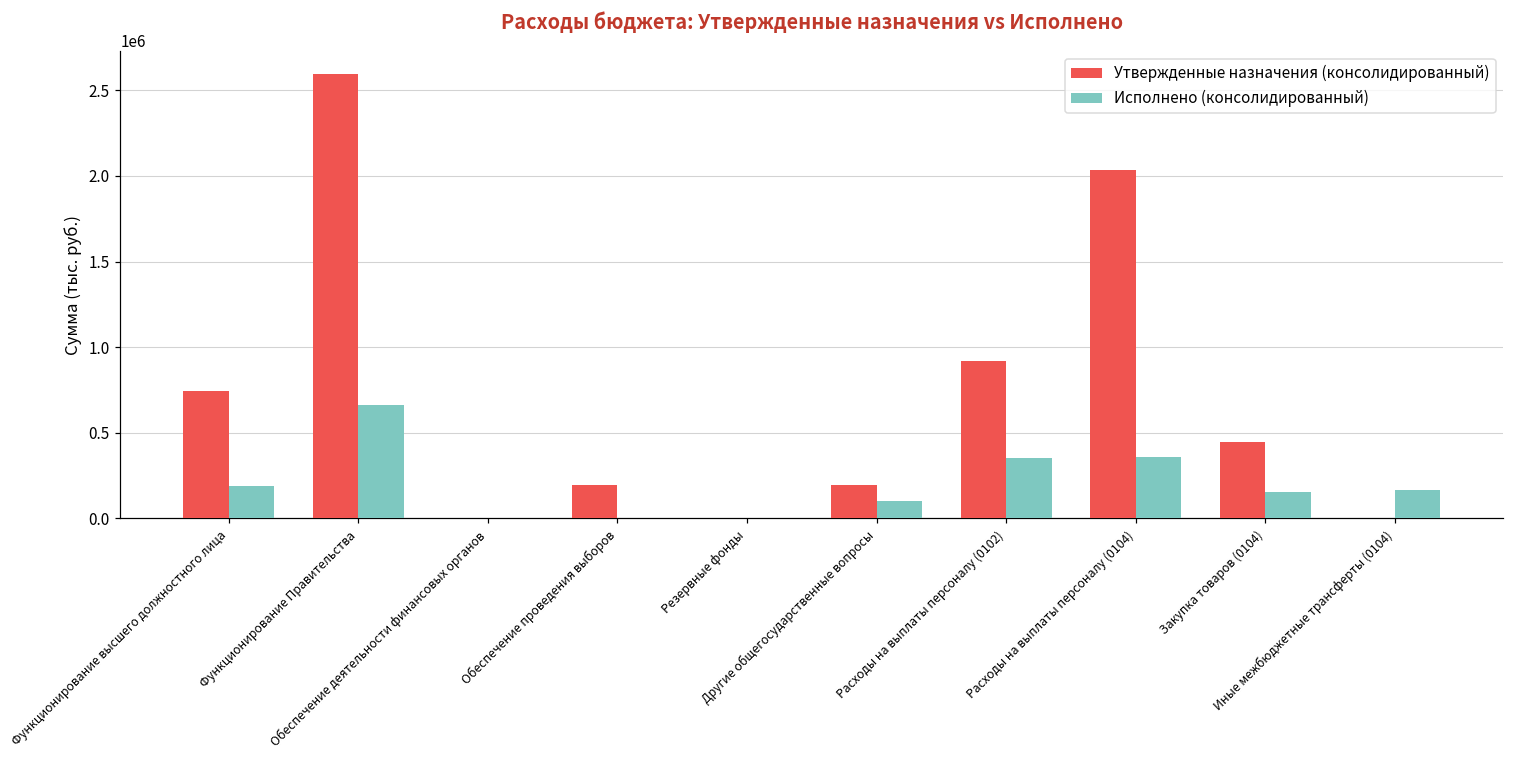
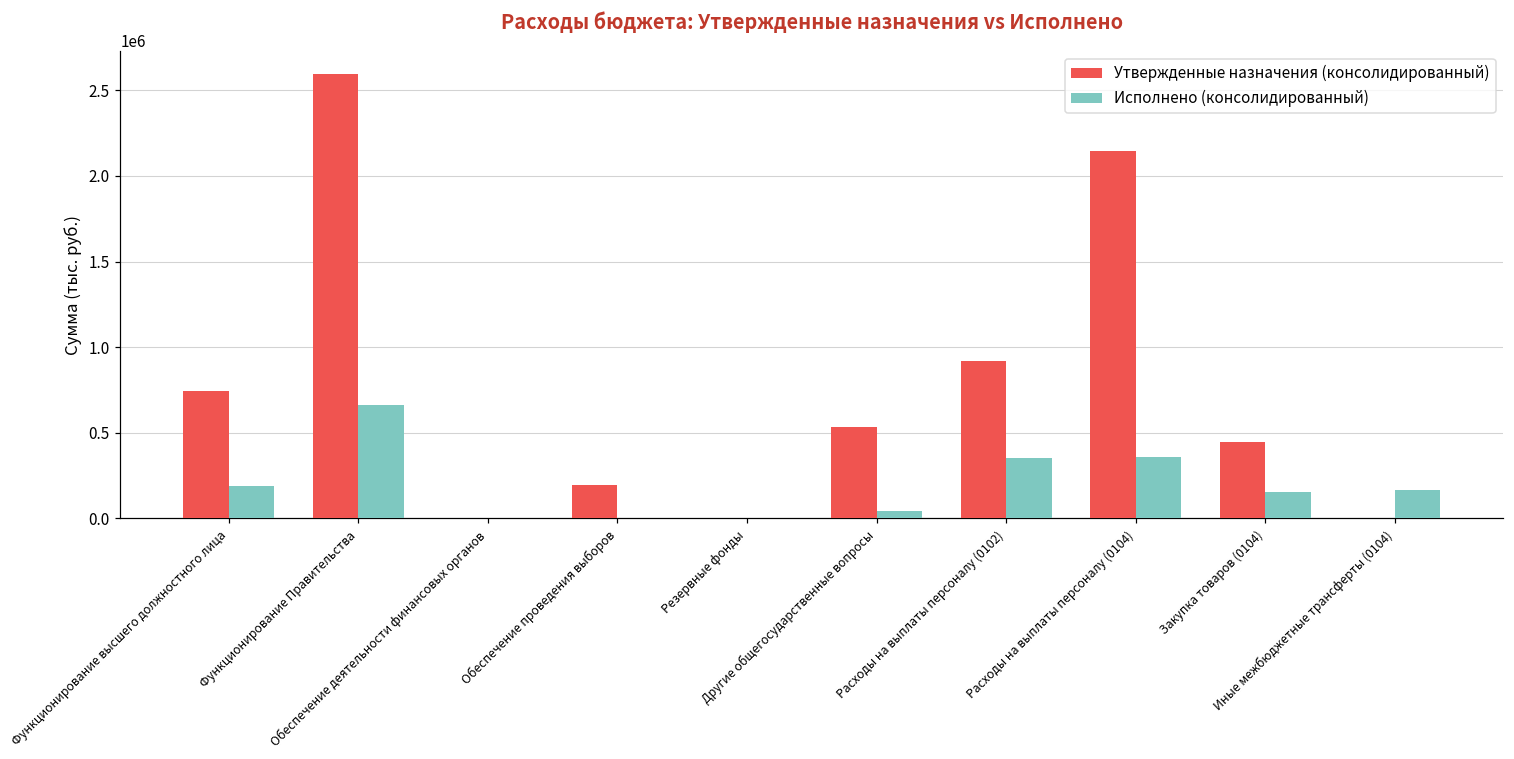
  {
    "Утвержденные назначения (консолидированный)": {
      "Функционирование высшего должностного лица": 740000,
      "Функционирование Правительства": 2600000,
      "Обеспечение деятельности финансовых органов": 0,
      "Обеспечение проведения выборов": 190000,
-     "Другие общегосударственные вопросы": 200000,
+     "Другие общегосударственные вопросы": 530000,
      "Расходы на выплаты персоналу (0102)": 920000,
-     "Расходы на выплаты персоналу (0104)": 2030000,
+     "Расходы на выплаты персоналу (0104)": 2150000,
      "Закупка товаров (0104)": 440000,
      "Иные межбюджетные трансферты (0104)": 0
    },
    "Исполнено (консолидированный)": {
      "Функционирование высшего должностного лица": 190000,
      "Функционирование Правительства": 660000,
      "Обеспечение деятельности финансовых органов": 0,
      "Обеспечение проведения выборов": 0,
      "Резервные фонды": 0,
-     "Другие общегосударственные вопросы": 100000,
+     "Другие общегосударственные вопросы": 40000,
      "Расходы на выплаты персоналу (0102)": 350000,
      "Расходы на выплаты персоналу (0104)": 360000,
      "Закупка товаров (0104)": 150000,
      "Иные межбюджетные трансферты (0104)": 160000
    }
  }
